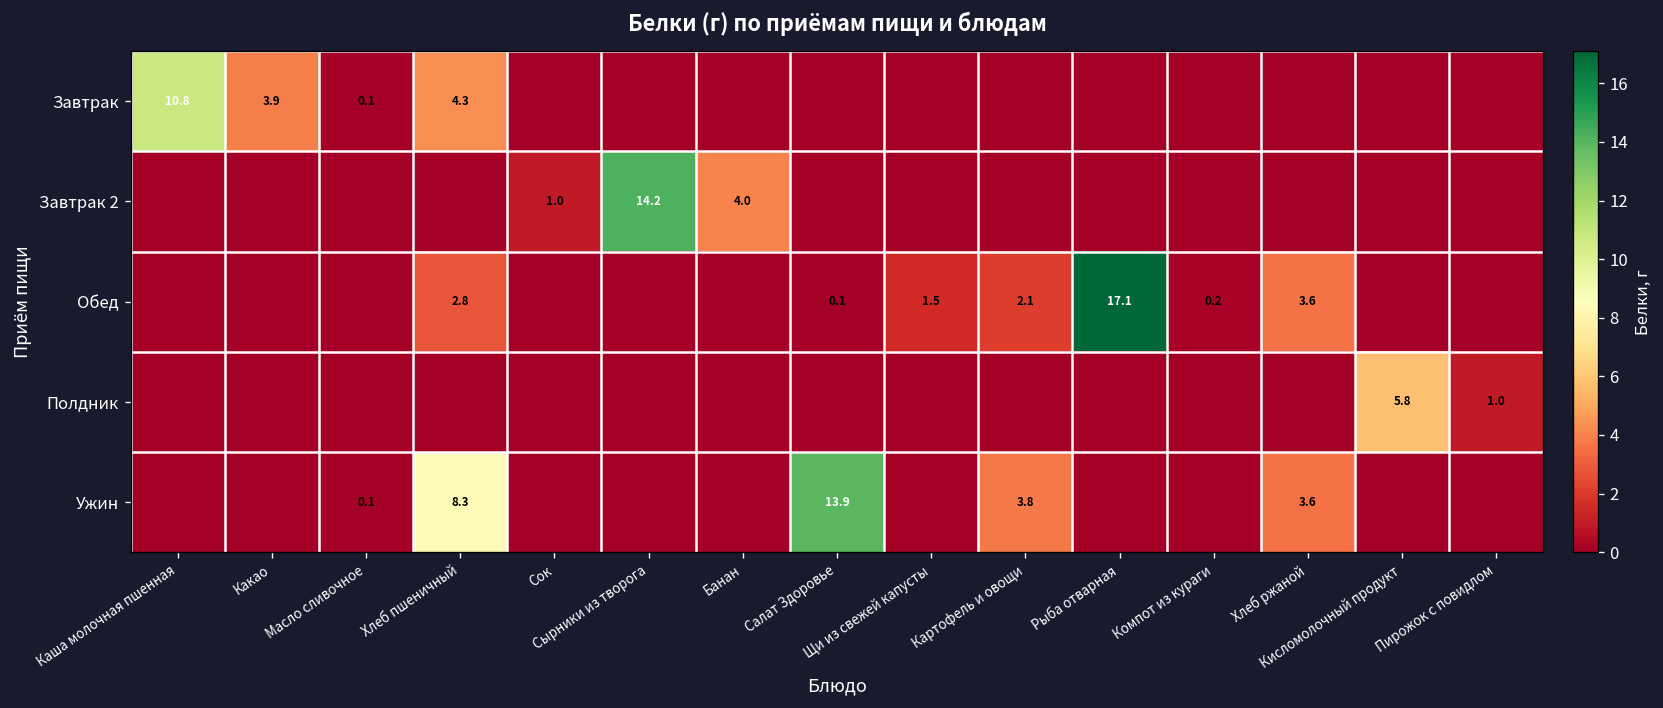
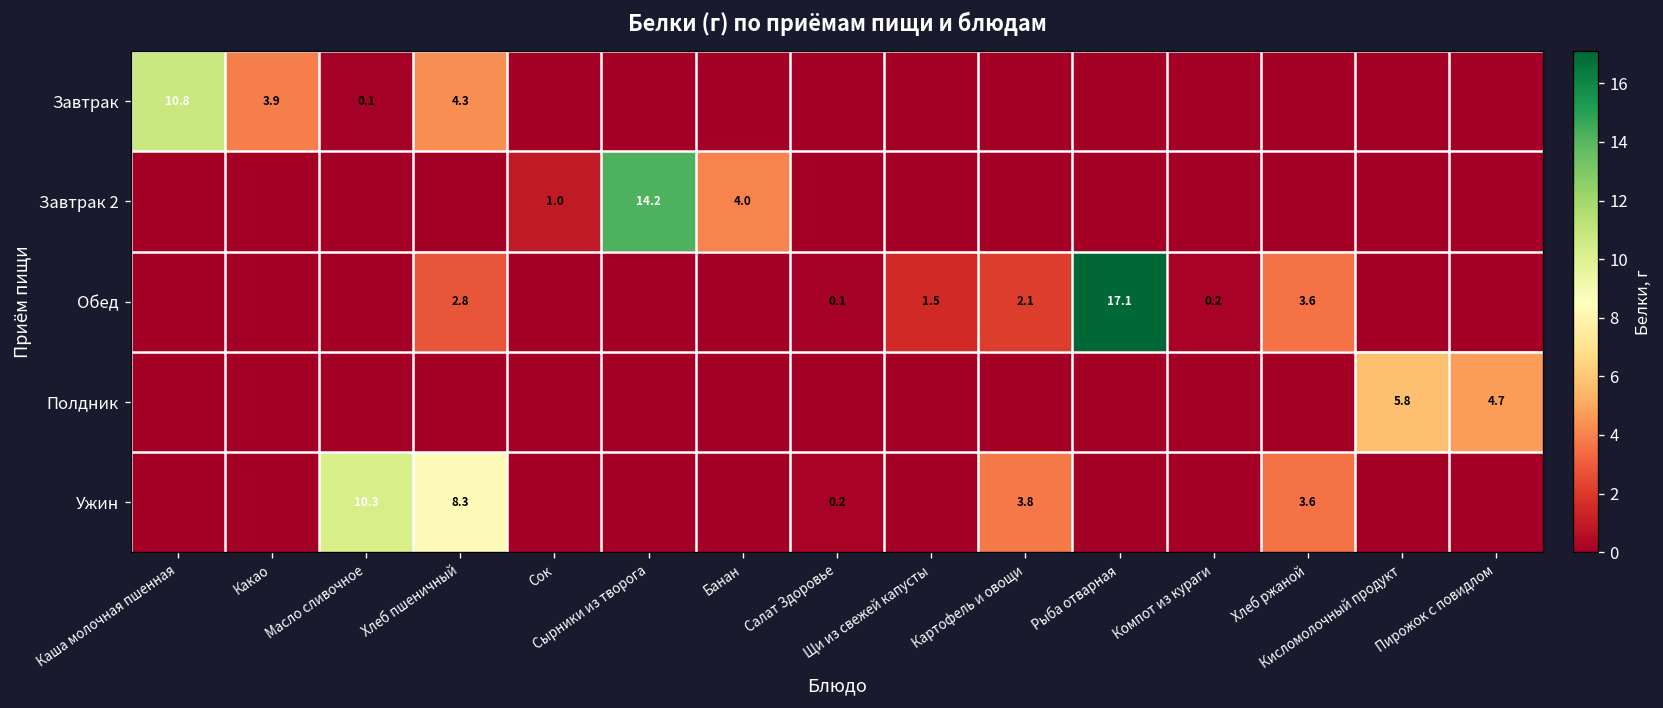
  {
    "Завтрак": {
      "Каша молочная пшенная": 10.8,
      "Какао": 3.9,
      "Масло сливочное": 0.1,
      "Хлеб пшеничный": 4.3
    },
    "Завтрак 2": {
      "Сок": 1.0,
      "Сырники из творога": 14.2,
      "Банан": 4.0
    },
    "Обед": {
      "Хлеб пшеничный": 2.8,
      "Салат Здоровье": 0.1,
      "Щи из свежей капусты": 1.5,
      "Картофель и овощи": 2.1,
      "Рыба отварная": 17.1,
      "Компот из кураги": 0.2,
      "Хлеб ржаной": 3.6
    },
    "Полдник": {
      "Кисломолочный продукт": 5.8,
-     "Пирожок с повидлом": 1.0
+     "Пирожок с повидлом": 4.7
    },
    "Ужин": {
-     "Масло сливочное": 0.1,
+     "Масло сливочное": 10.3,
      "Хлеб пшеничный": 8.3,
-     "Салат Здоровье": 13.9,
+     "Салат Здоровье": 0.2,
      "Картофель и овощи": 3.8,
      "Хлеб ржаной": 3.6
    }
  }
